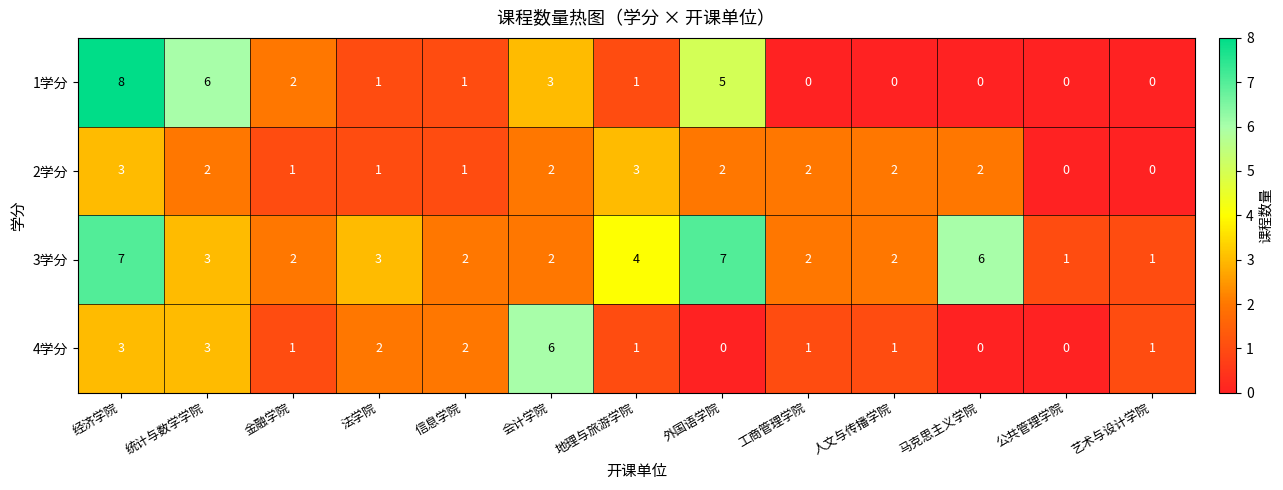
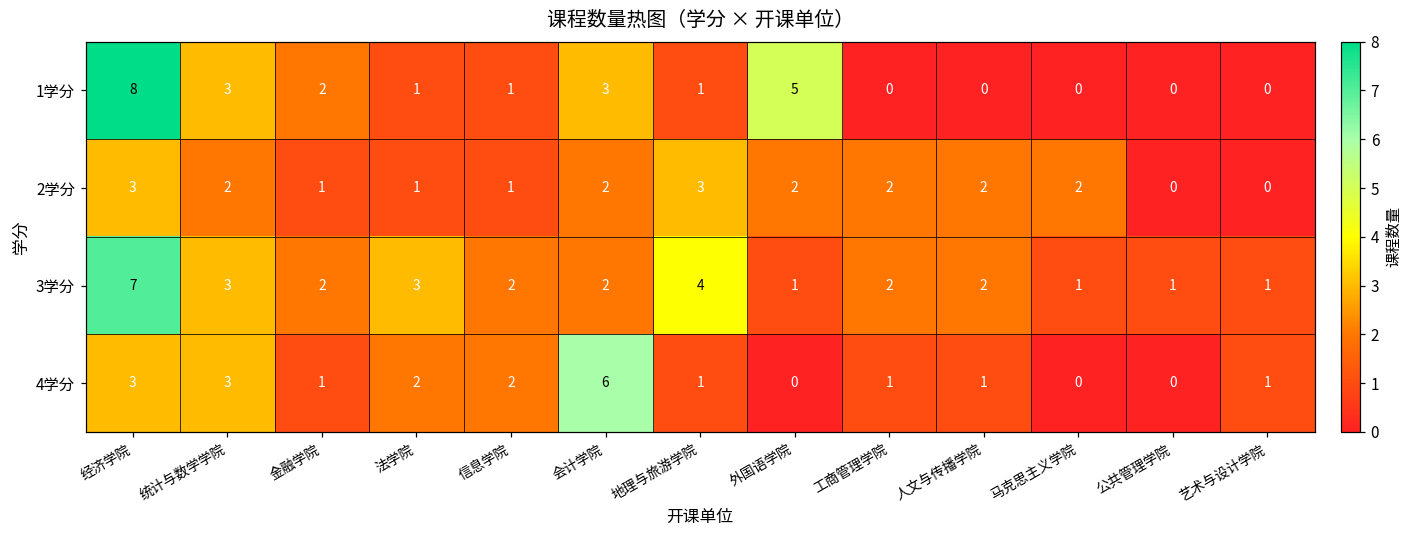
  {
    "1学分": {
      "经济学院": 8,
-     "统计与数学学院": 6,
+     "统计与数学学院": 3,
      "金融学院": 2,
      "法学院": 1,
      "信息学院": 1,
      "会计学院": 3,
      "地理与旅游学院": 1,
      "外国语学院": 5,
      "工商管理学院": 0,
      "人文与传播学院": 0,
      "马克思主义学院": 0,
      "公共管理学院": 0,
      "艺术与设计学院": 0
    },
    "2学分": {
      "经济学院": 3,
      "统计与数学学院": 2,
      "金融学院": 1,
      "法学院": 1,
      "信息学院": 1,
      "会计学院": 2,
      "地理与旅游学院": 3,
      "外国语学院": 2,
      "工商管理学院": 2,
      "人文与传播学院": 2,
      "马克思主义学院": 2,
      "公共管理学院": 0,
      "艺术与设计学院": 0
    },
    "3学分": {
      "经济学院": 7,
      "统计与数学学院": 3,
      "金融学院": 2,
      "法学院": 3,
      "信息学院": 2,
      "会计学院": 2,
      "地理与旅游学院": 4,
-     "外国语学院": 7,
+     "外国语学院": 1,
      "工商管理学院": 2,
      "人文与传播学院": 2,
-     "马克思主义学院": 6,
+     "马克思主义学院": 1,
      "公共管理学院": 1,
      "艺术与设计学院": 1
    },
    "4学分": {
      "经济学院": 3,
      "统计与数学学院": 3,
      "金融学院": 1,
      "法学院": 2,
      "信息学院": 2,
      "会计学院": 6,
      "地理与旅游学院": 1,
      "外国语学院": 0,
      "工商管理学院": 1,
      "人文与传播学院": 1,
      "马克思主义学院": 0,
      "公共管理学院": 0,
      "艺术与设计学院": 1
    }
  }
